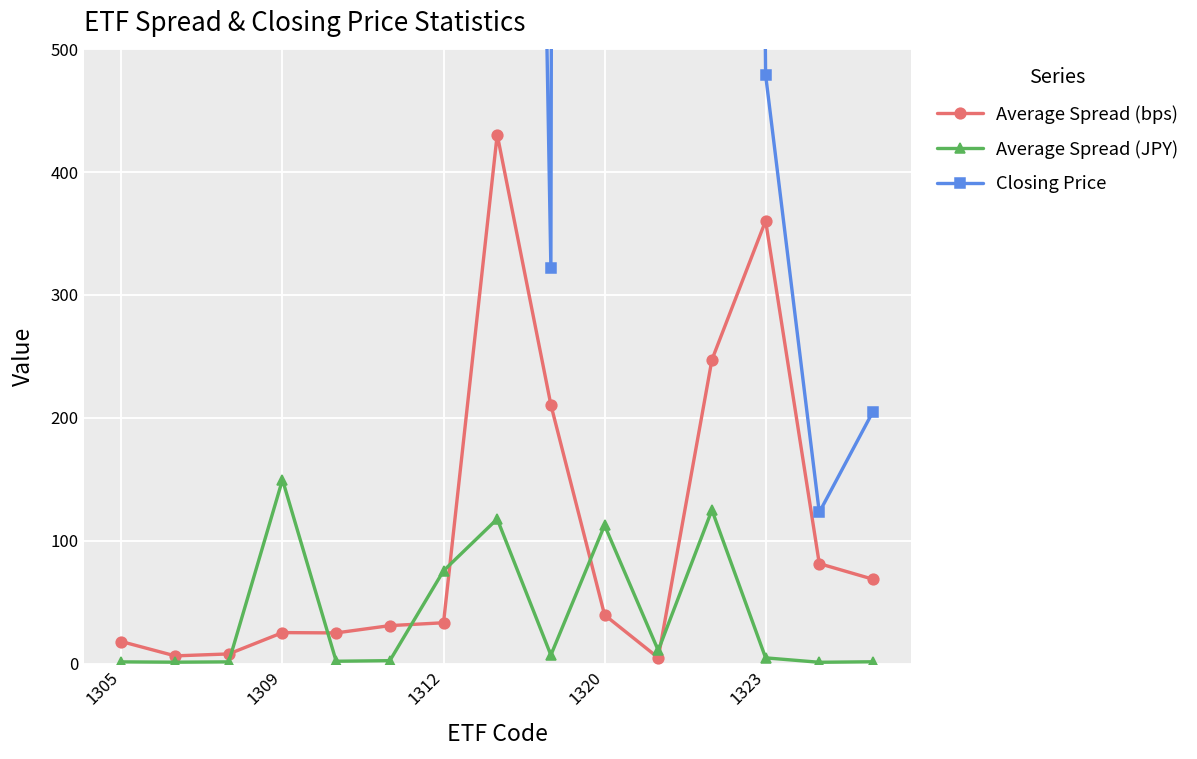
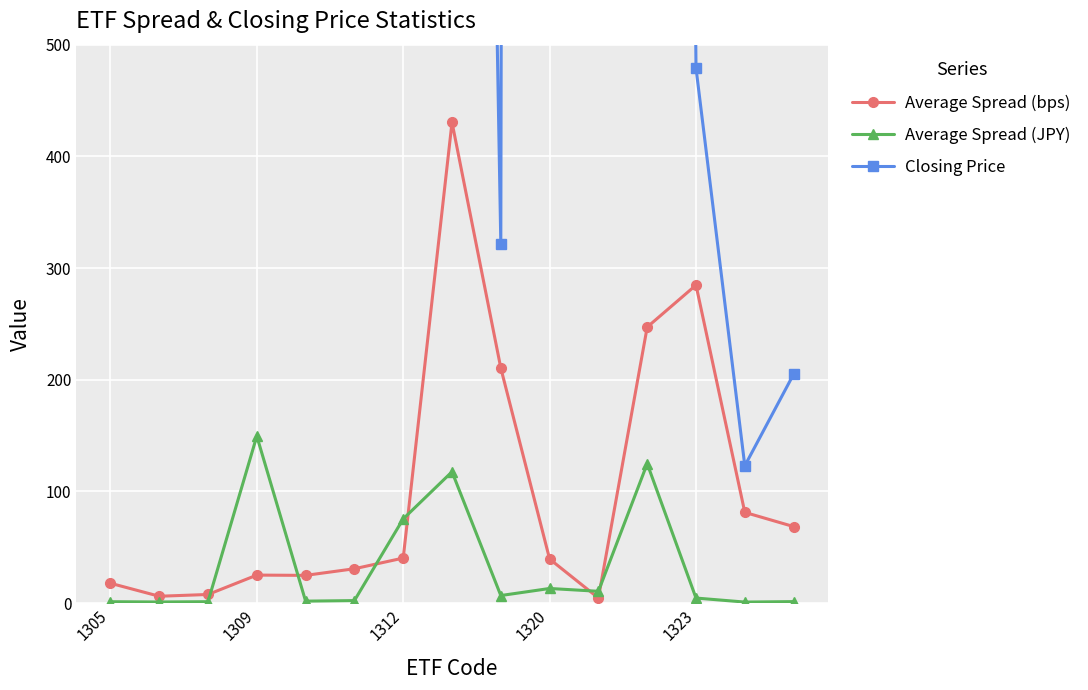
  {
    "Average Spread (bps)": {
      "1305": 18,
      "1309": 25,
-     "1312": 33,
+     "1312": 40,
      "1320": 40,
-     "1323": 360
+     "1323": 285
    },
    "Average Spread (JPY)": {
      "1305": 1,
      "1309": 150,
      "1312": 75,
-     "1320": 113,
+     "1320": 13,
      "1323": 5
    },
    "Closing Price": {
      "1323": 479
    }
  }
